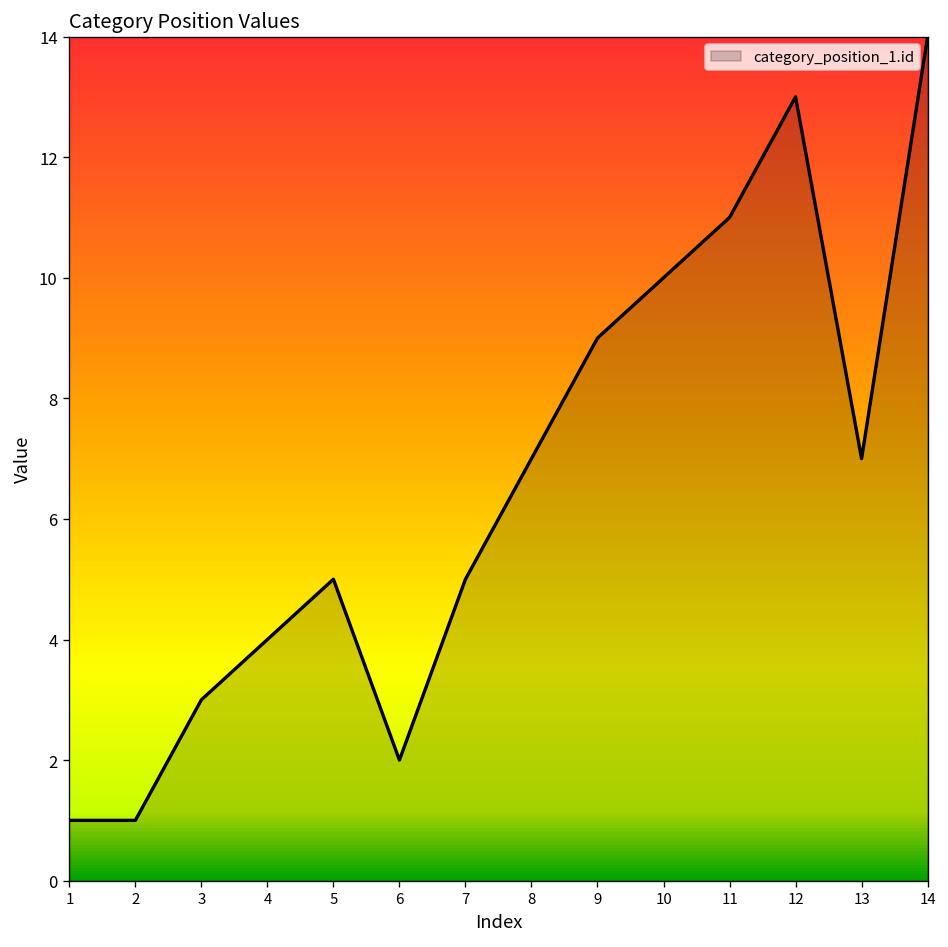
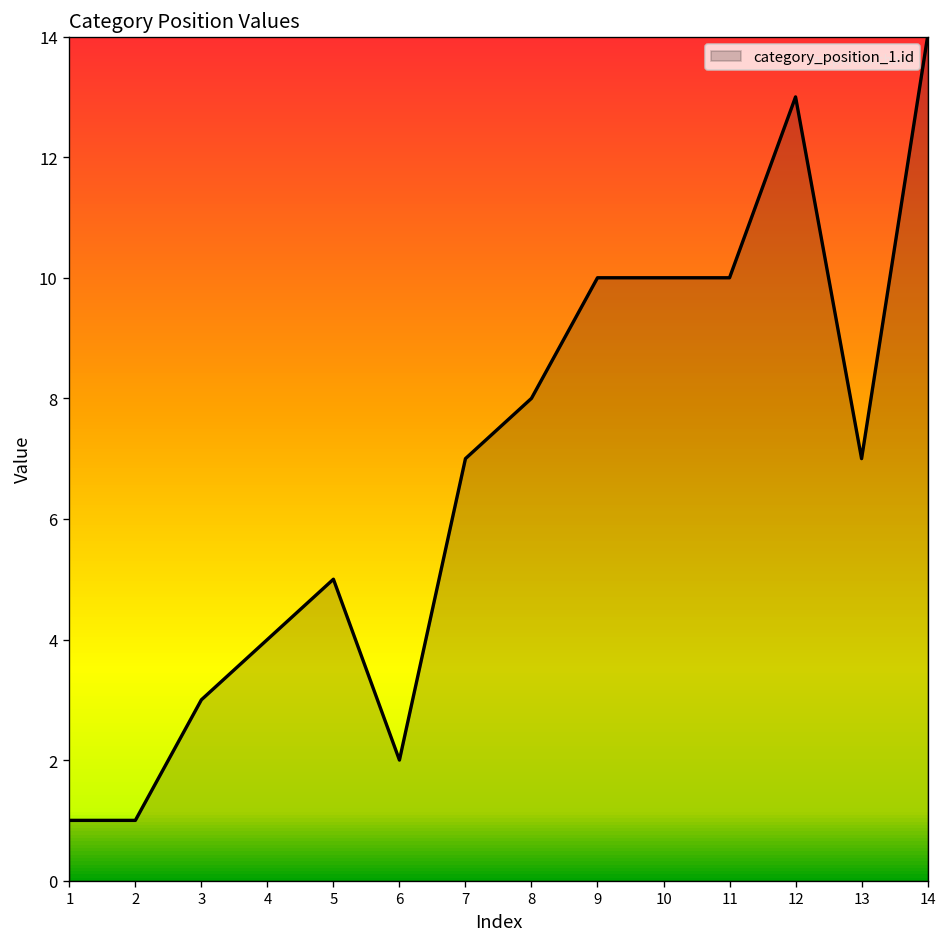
  {
    "1": 1,
    "2": 1,
    "3": 3,
    "4": 4,
    "5": 5,
    "6": 2,
-   "7": 5,
-   "8": 7,
-   "9": 9,
+   "7": 7,
+   "8": 8,
+   "9": 10,
    "10": 10,
-   "11": 11,
+   "11": 10,
    "12": 13,
    "13": 7,
    "14": 14
  }
